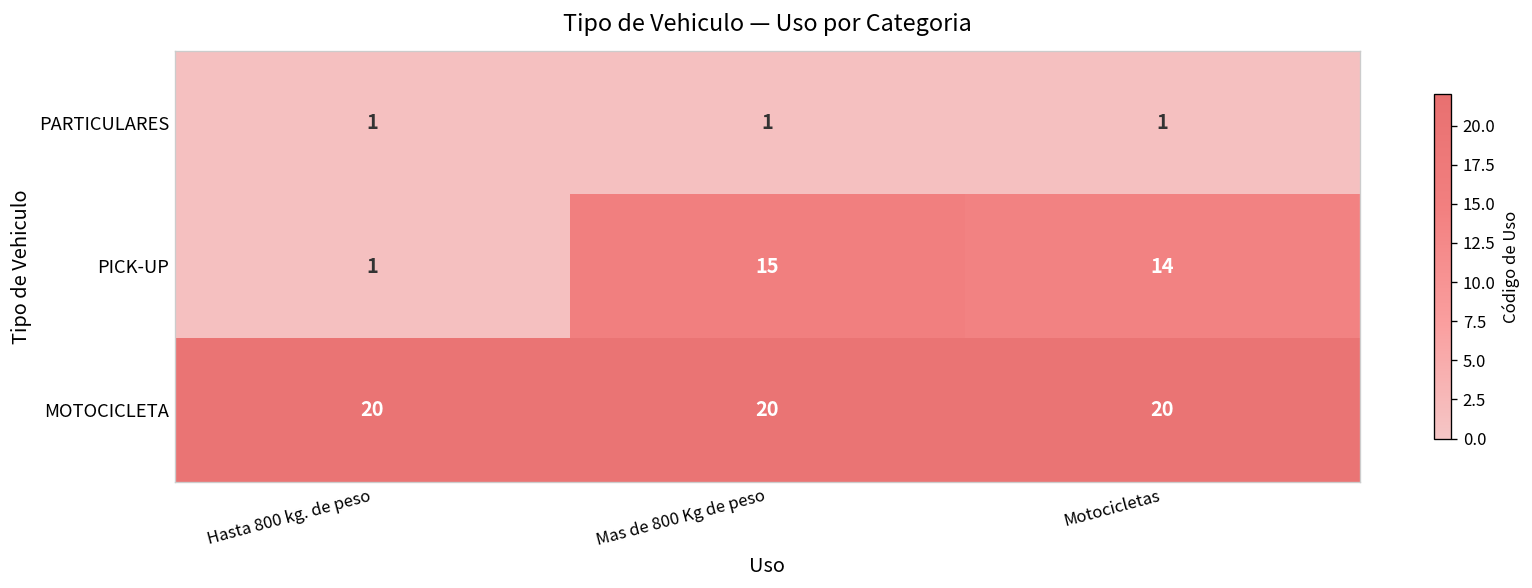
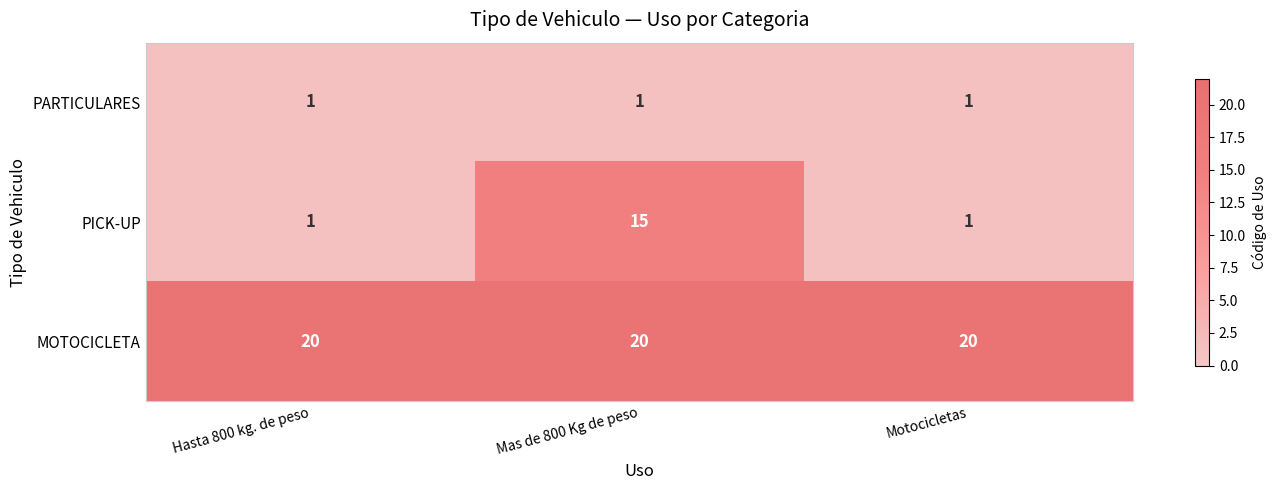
  {
    "PARTICULARES": {
      "Hasta 800 kg. de peso": 1,
      "Mas de 800 Kg de peso": 1,
      "Motocicletas": 1
    },
    "PICK-UP": {
      "Hasta 800 kg. de peso": 1,
      "Mas de 800 Kg de peso": 15,
-     "Motocicletas": 14
+     "Motocicletas": 1
    },
    "MOTOCICLETA": {
      "Hasta 800 kg. de peso": 20,
      "Mas de 800 Kg de peso": 20,
      "Motocicletas": 20
    }
  }
